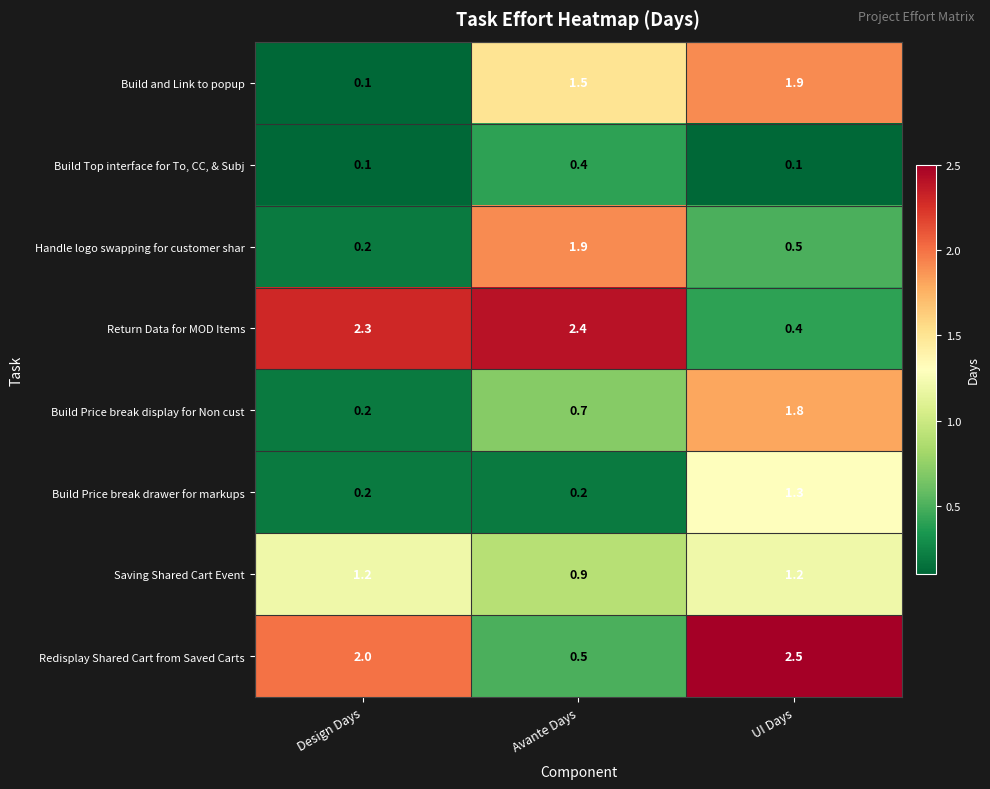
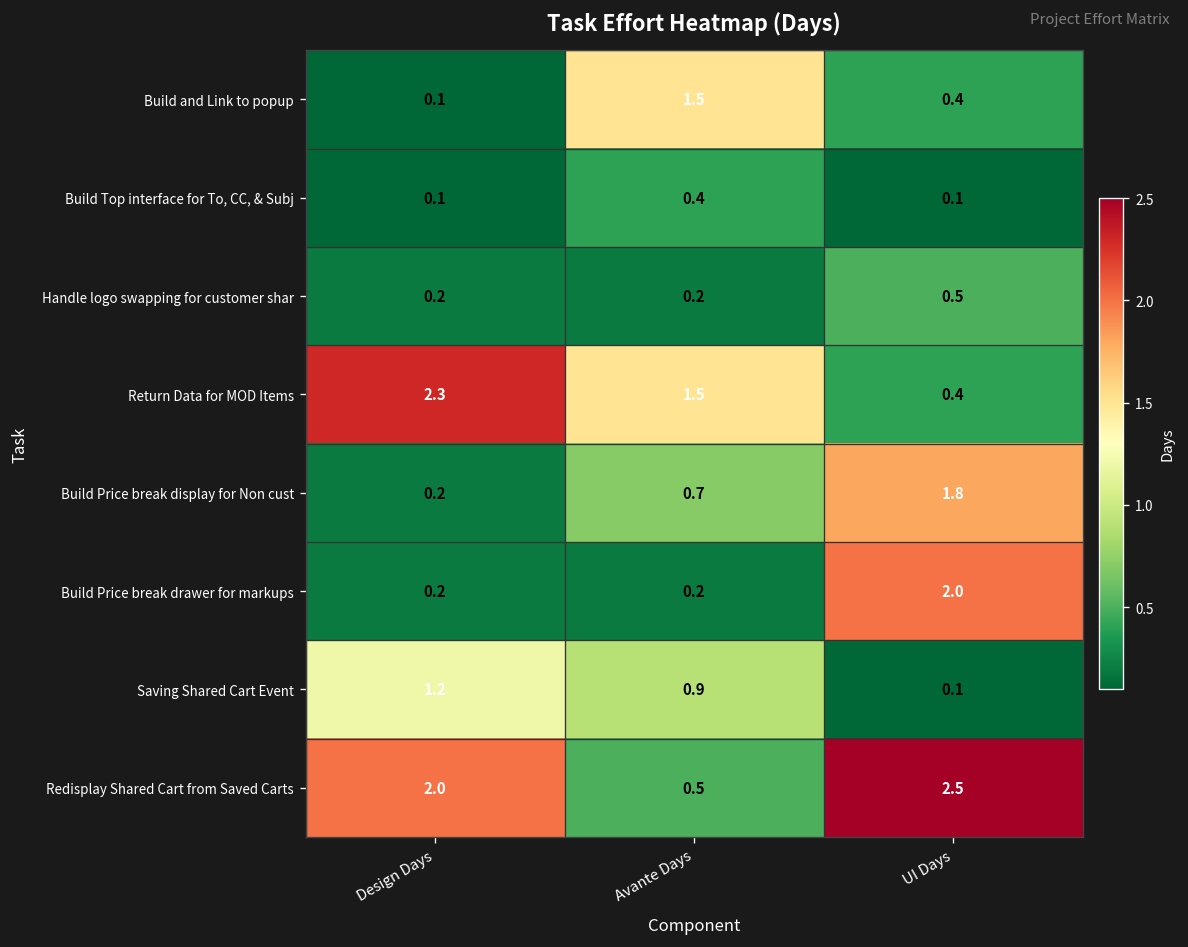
  {
    "Build and Link to popup": {
      "Design Days": 0.1,
      "Avante Days": 1.5,
-     "UI Days": 1.9
+     "UI Days": 0.4
    },
    "Build Top interface for To, CC, & Subj": {
      "Design Days": 0.1,
      "Avante Days": 0.4,
      "UI Days": 0.1
    },
    "Handle logo swapping for customer shar": {
      "Design Days": 0.2,
-     "Avante Days": 1.9,
+     "Avante Days": 0.2,
      "UI Days": 0.5
    },
    "Return Data for MOD Items": {
      "Design Days": 2.3,
-     "Avante Days": 2.4,
+     "Avante Days": 1.5,
      "UI Days": 0.4
    },
    "Build Price break display for Non cust": {
      "Design Days": 0.2,
      "Avante Days": 0.7,
      "UI Days": 1.8
    },
    "Build Price break drawer for markups": {
      "Design Days": 0.2,
      "Avante Days": 0.2,
-     "UI Days": 1.3
+     "UI Days": 2.0
    },
    "Saving Shared Cart Event": {
      "Design Days": 1.2,
      "Avante Days": 0.9,
-     "UI Days": 1.2
+     "UI Days": 0.1
    },
    "Redisplay Shared Cart from Saved Carts": {
      "Design Days": 2.0,
      "Avante Days": 0.5,
      "UI Days": 2.5
    }
  }
